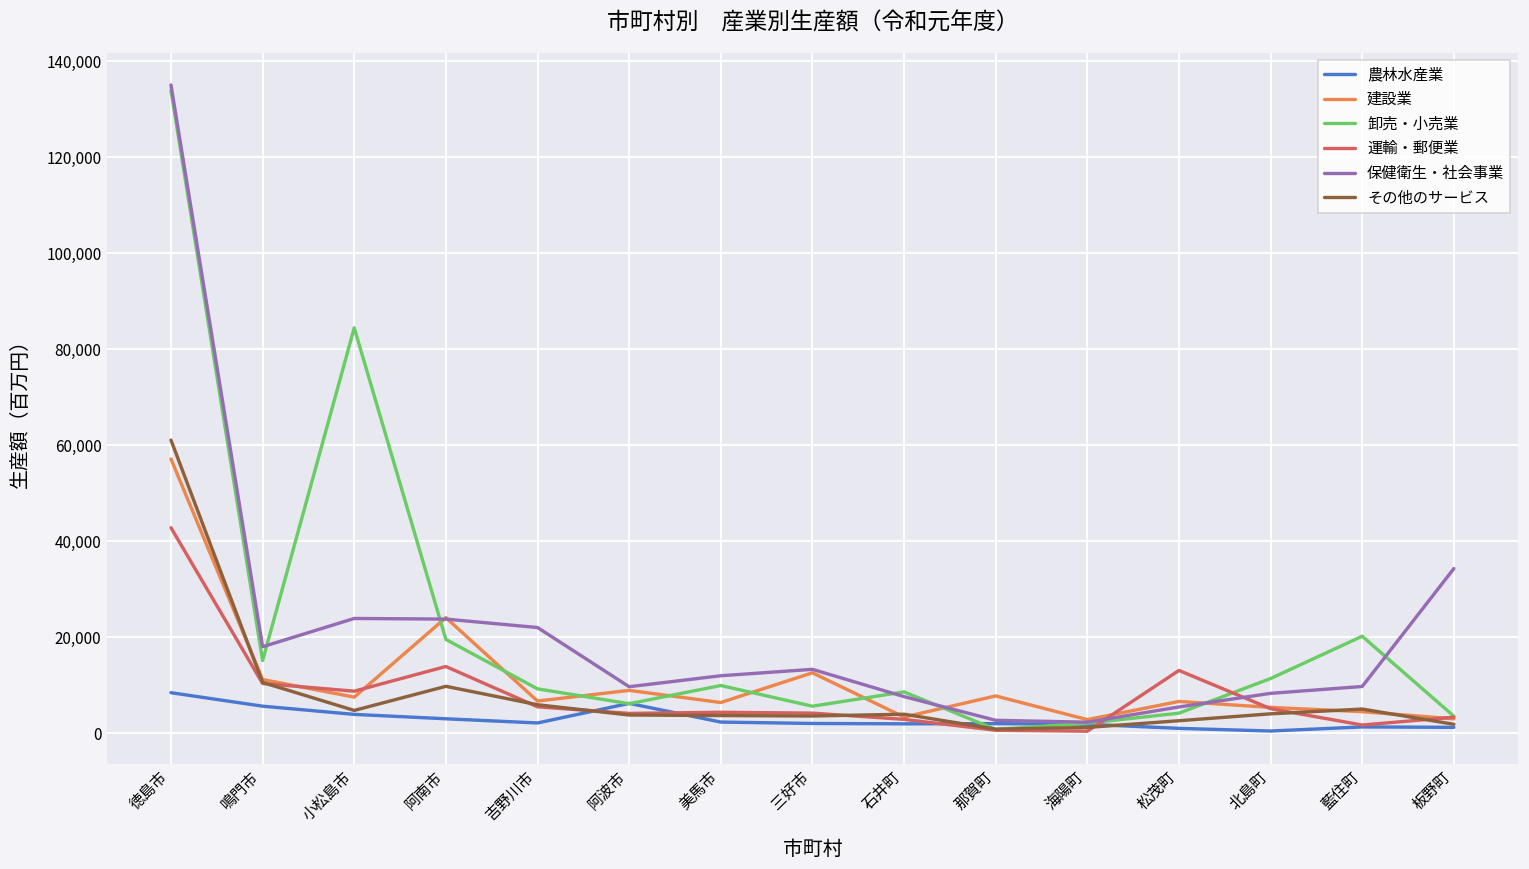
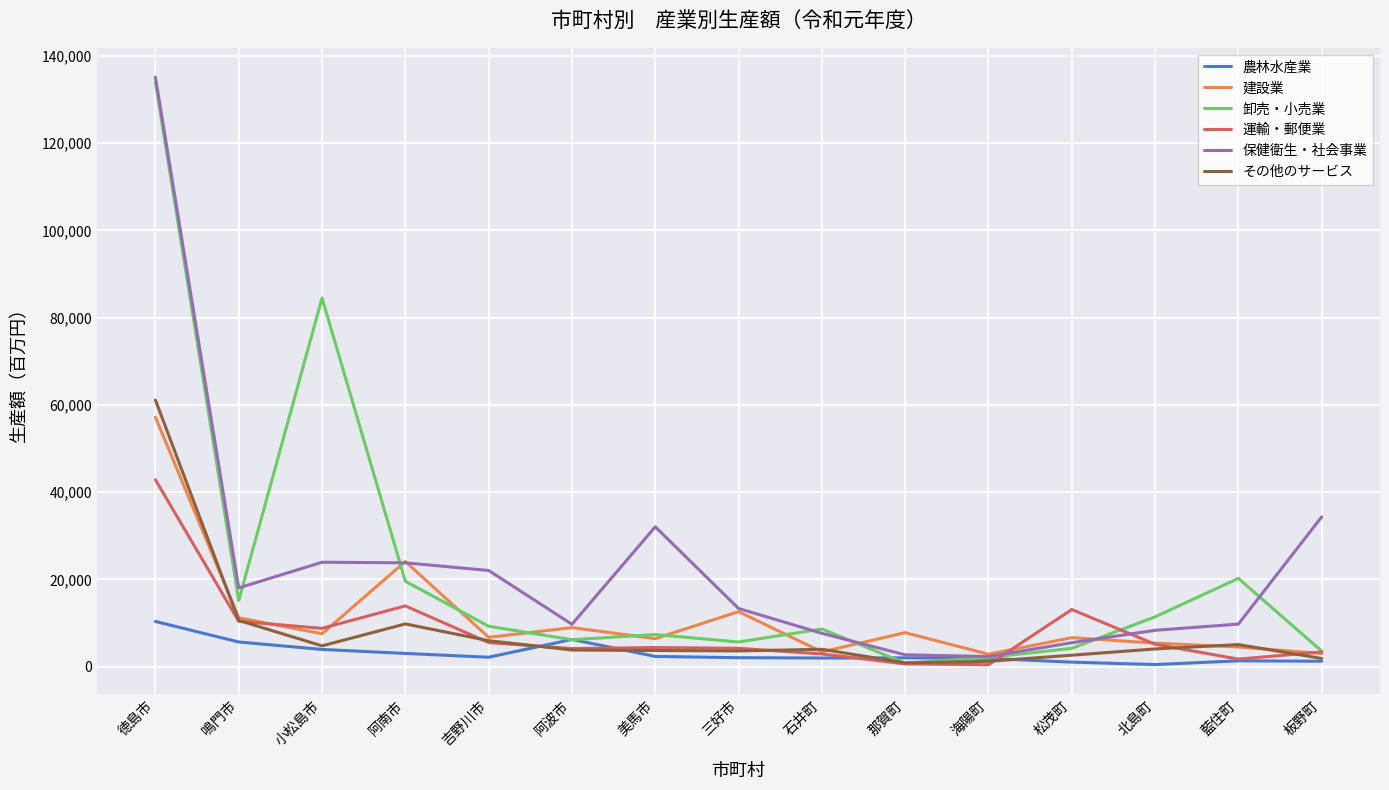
  {
    "農林水産業": {
-     "徳島市": "8,000",
+     "徳島市": "10,000",
      "鳴門市": "6,000",
      "小松島市": "4,000",
      "阿南市": "3,000",
      "吉野川市": "2,000",
      "美馬市": "2,000",
      "三好市": "2,000",
      "石井町": "2,000",
      "那賀町": "2,000",
      "松茂町": "1,000",
      "北島町": "1,000",
      "板野町": "1,000"
    },
    "卸売・小売業": {
      "徳島市": "134,000",
      "鳴門市": "15,000",
      "小松島市": "84,000",
      "阿南市": "20,000",
      "吉野川市": "9,000",
-     "美馬市": "10,000",
+     "美馬市": "7,000",
      "三好市": "6,000",
      "石井町": "9,000",
      "松茂町": "4,000",
      "北島町": "11,000",
      "藍住町": "20,000"
    },
    "保健衛生・社会事業": {
      "徳島市": "135,000",
      "鳴門市": "18,000",
      "小松島市": "24,000",
      "吉野川市": "22,000",
      "阿波市": "10,000",
-     "美馬市": "12,000",
+     "美馬市": "32,000",
      "三好市": "13,000",
      "石井町": "8,000",
      "那賀町": "3,000",
      "松茂町": "6,000",
      "北島町": "8,000",
      "藍住町": "10,000",
      "板野町": "34,000"
    },
    "その他のサービス": {
      "徳島市": "61,000",
      "小松島市": "5,000",
      "阿南市": "10,000",
      "美馬市": "4,000",
      "三好市": "4,000",
      "石井町": "4,000",
      "海陽町": "1,000",
      "松茂町": "3,000",
      "北島町": "4,000",
      "板野町": "2,000"
    }
  }
